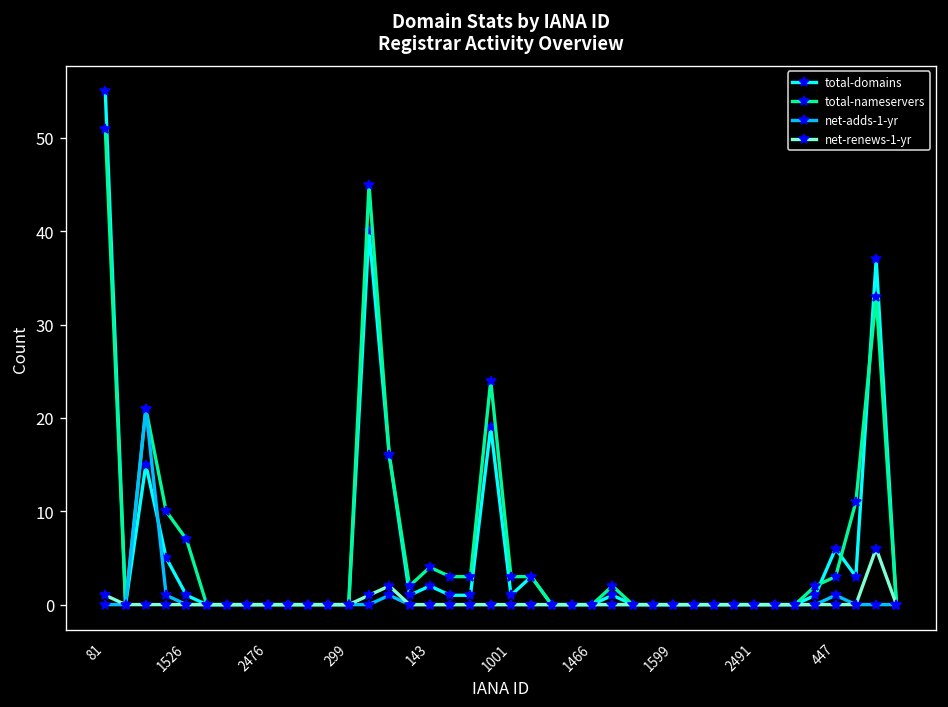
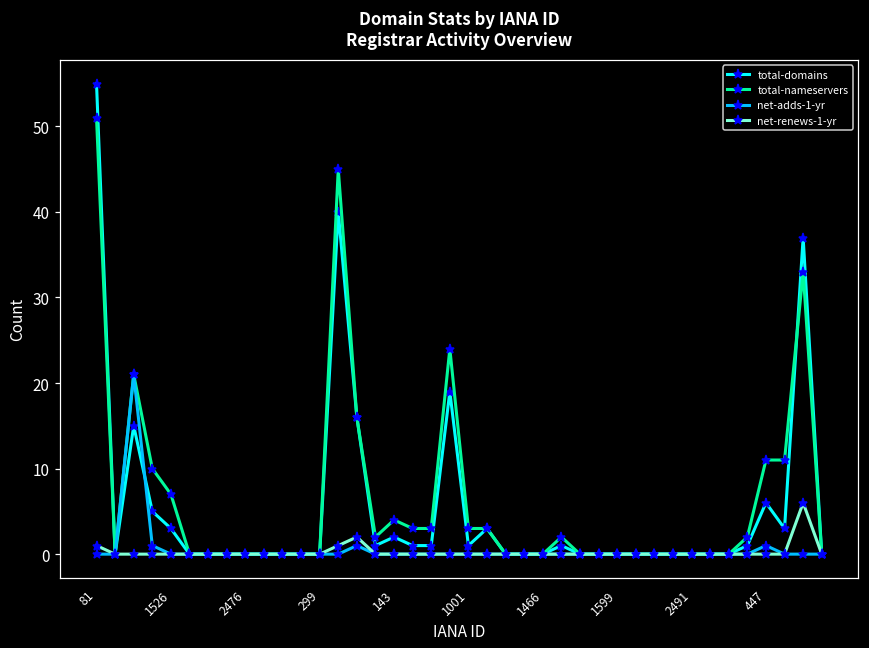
  {
    "total-domains": {
      "81": 55,
-     "1526": 1,
+     "1526": 3,
      "143": 2,
      "1001": 1,
      "447": 6
    },
    "total-nameservers": {
      "81": 51,
      "1526": 7,
      "143": 4,
      "1001": 3,
-     "447": 3
+     "447": 11
    },
    "net-adds-1-yr": {
      "81": 0,
      "447": 1
    },
    "net-renews-1-yr": {
      "81": 1,
      "447": 0
    }
  }
